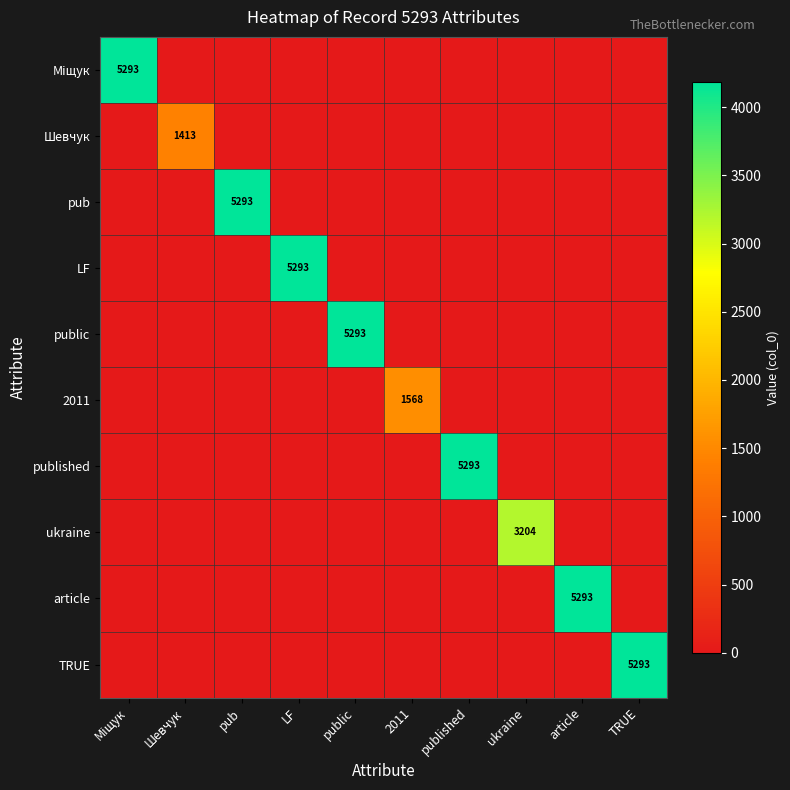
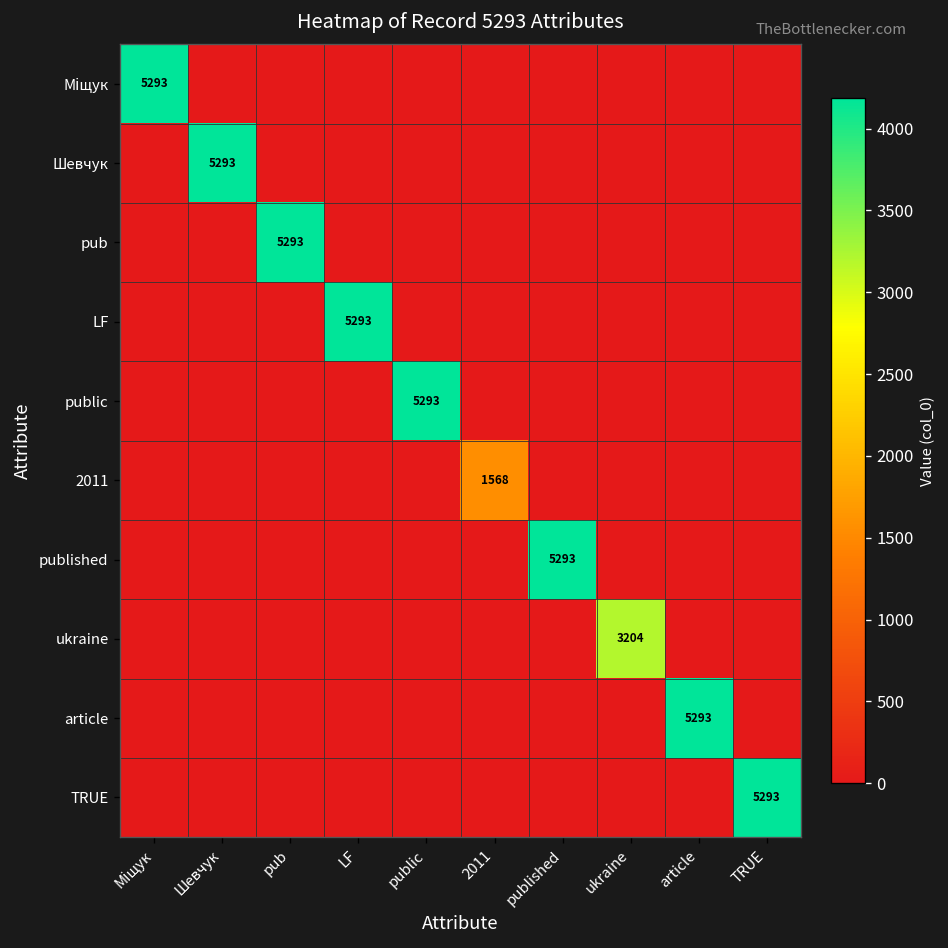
  {
    "Міщук": {
      "Міщук": 5293
    },
    "Шевчук": {
-     "Шевчук": 1413
+     "Шевчук": 5293
    },
    "pub": {
      "pub": 5293
    },
    "LF": {
      "LF": 5293
    },
    "public": {
      "public": 5293
    },
    "2011": {
      "2011": 1568
    },
    "published": {
      "published": 5293
    },
    "ukraine": {
      "ukraine": 3204
    },
    "article": {
      "article": 5293
    },
    "TRUE": {
      "TRUE": 5293
    }
  }
